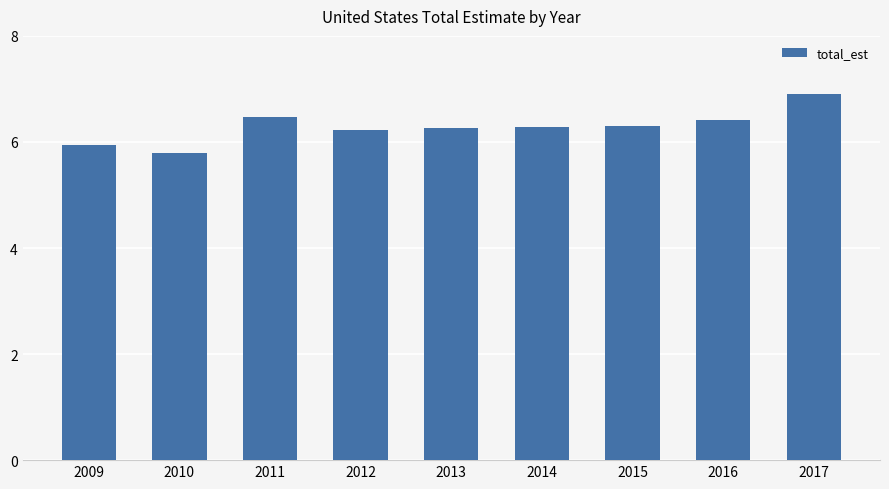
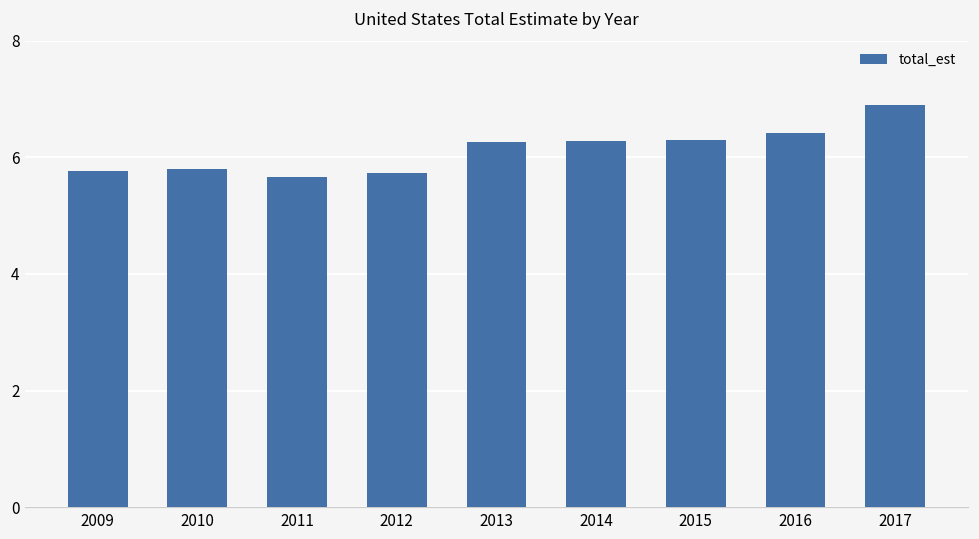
  {
-   "2009": 5.9,
+   "2009": 5.8,
    "2010": 5.8,
-   "2011": 6.5,
-   "2012": 6.2,
+   "2011": 5.7,
+   "2012": 5.7,
    "2013": 6.3,
    "2014": 6.3,
    "2015": 6.3,
    "2016": 6.4,
    "2017": 6.9
  }
